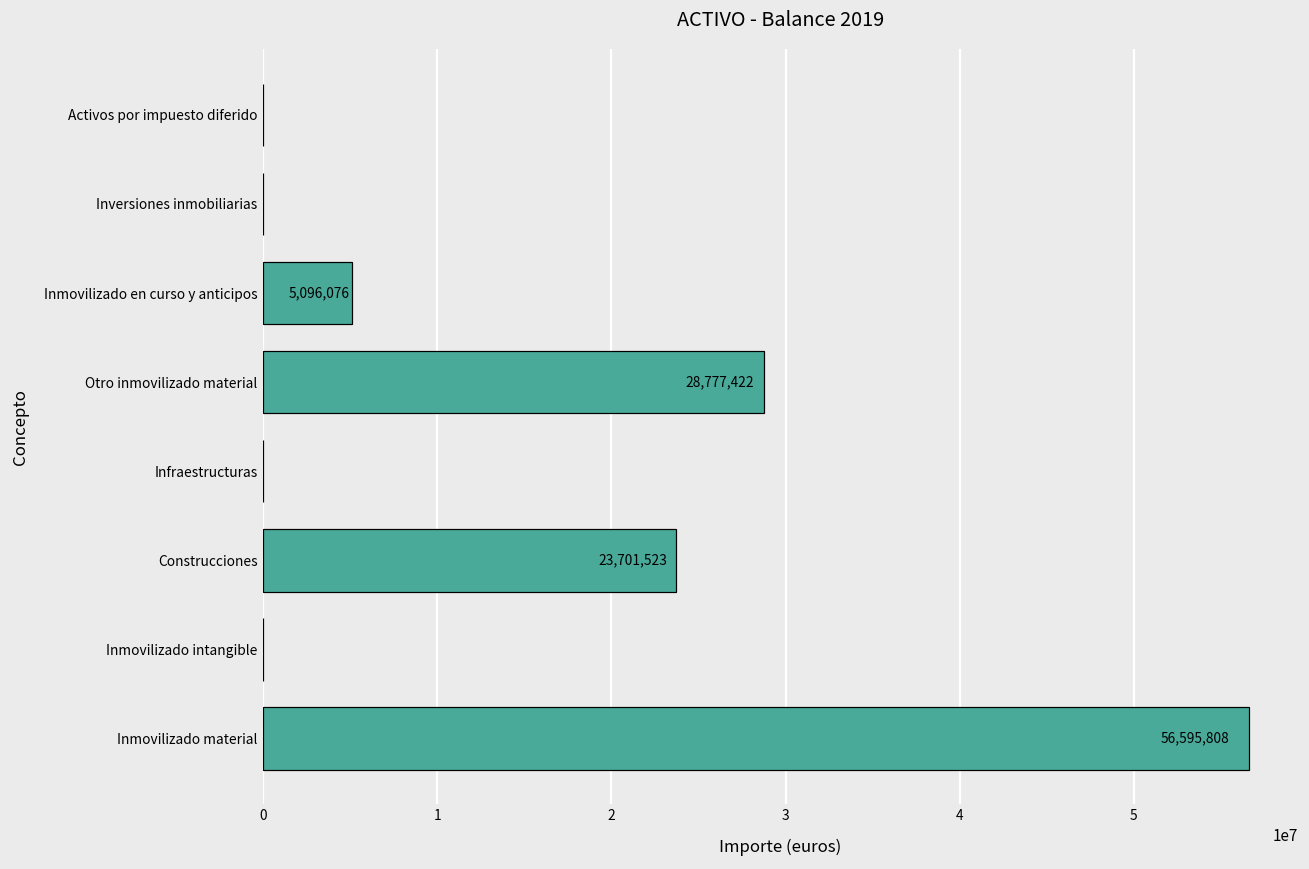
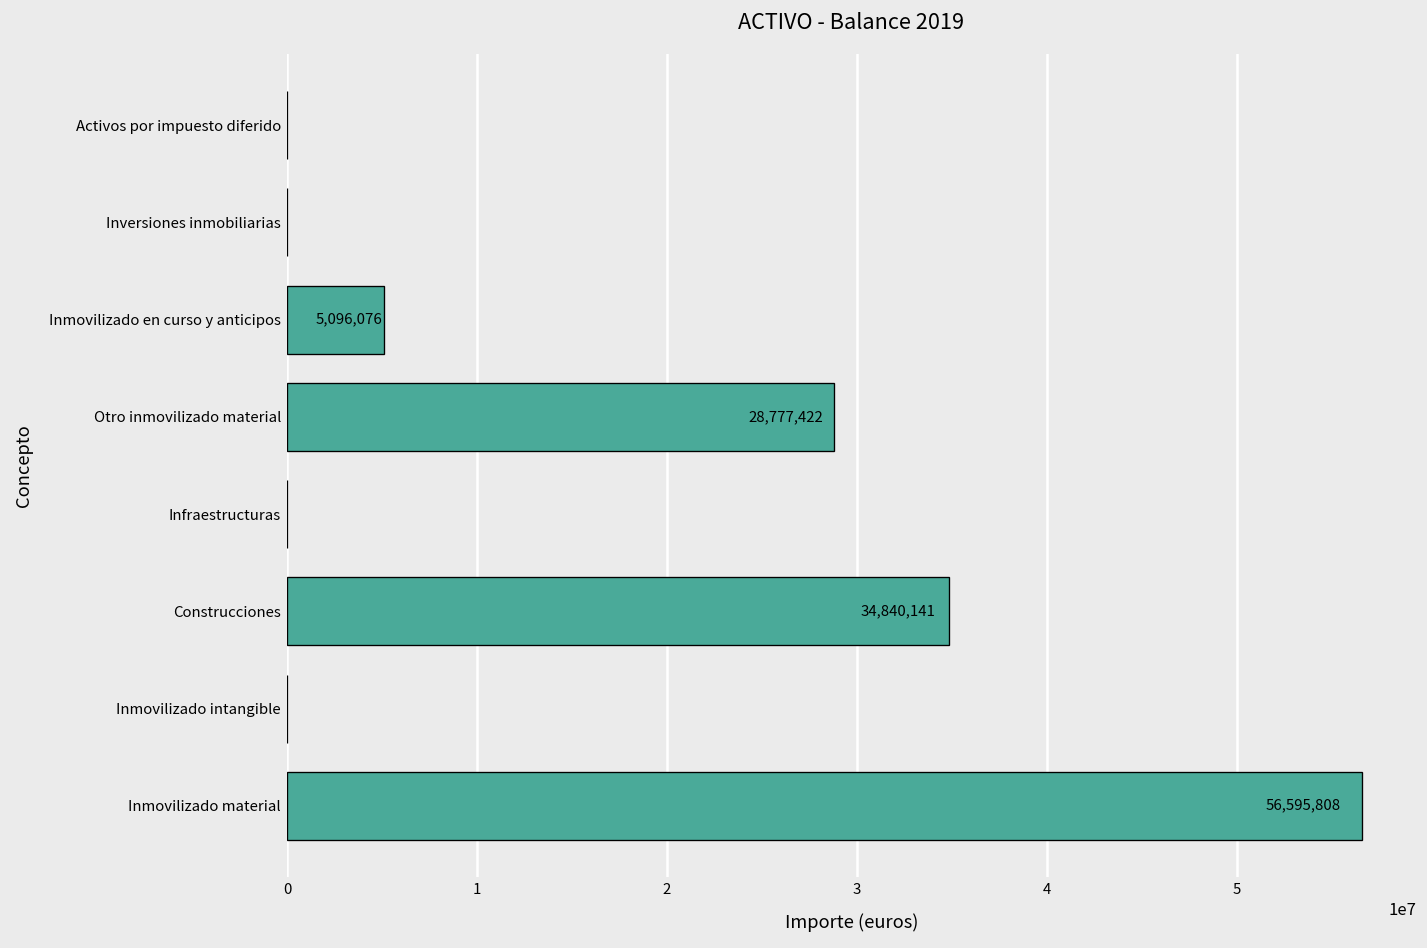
  {
    "Inmovilizado en curso y anticipos": "5,096,076",
    "Otro inmovilizado material": "28,777,422",
-   "Construcciones": "23,701,523",
+   "Construcciones": "34,840,141",
    "Inmovilizado material": "56,595,808"
  }
